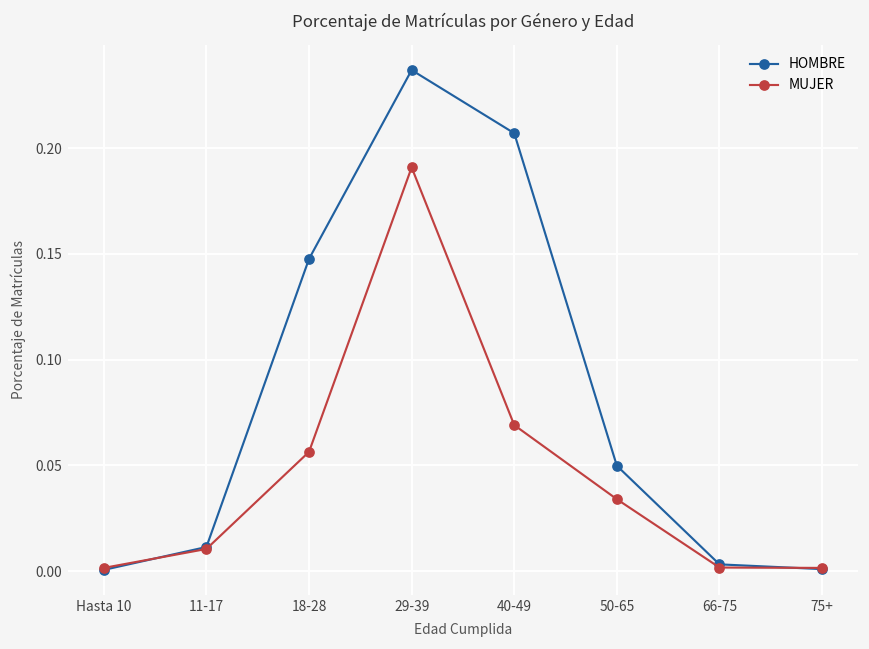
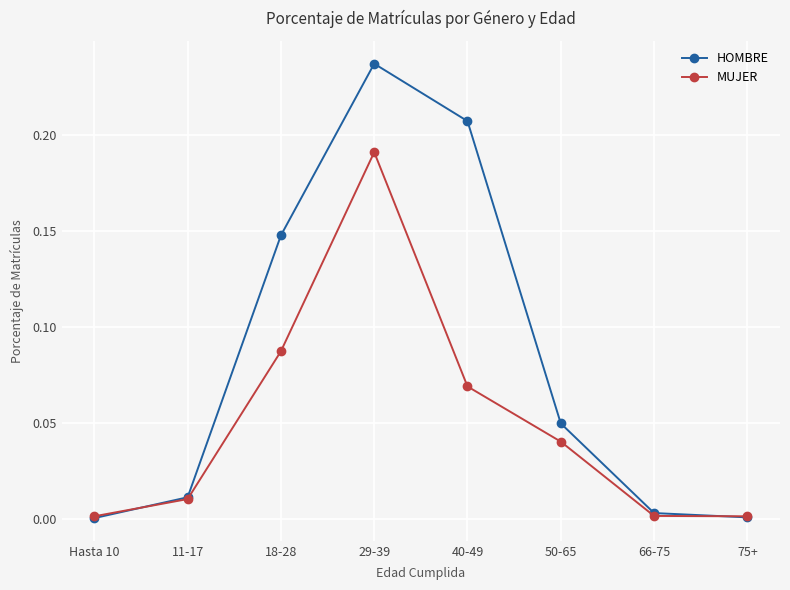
  {
    "HOMBRE": {
      "18-28": 0.148,
      "29-39": 0.237,
      "40-49": 0.207,
      "50-65": 0.050,
      "66-75": 0.003
    },
    "MUJER": {
-     "18-28": 0.056,
+     "18-28": 0.087,
      "29-39": 0.191,
      "40-49": 0.069,
-     "50-65": 0.034,
+     "50-65": 0.040,
      "66-75": 0.002
    }
  }
